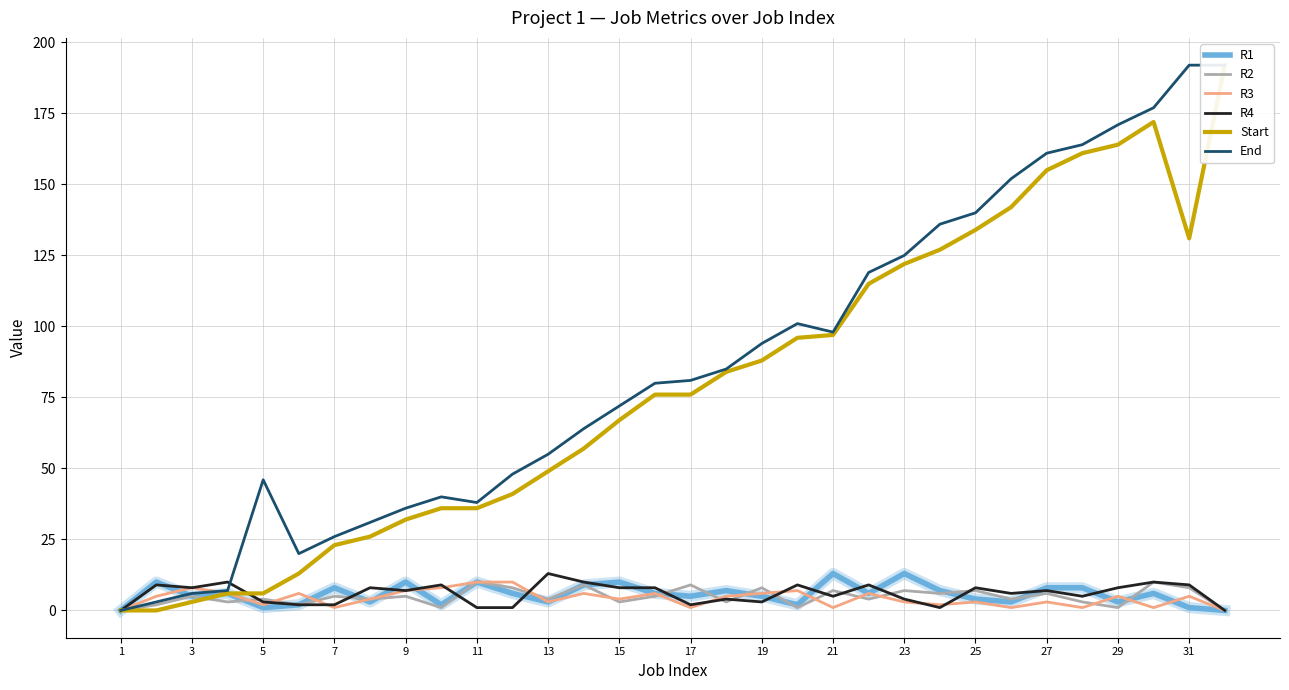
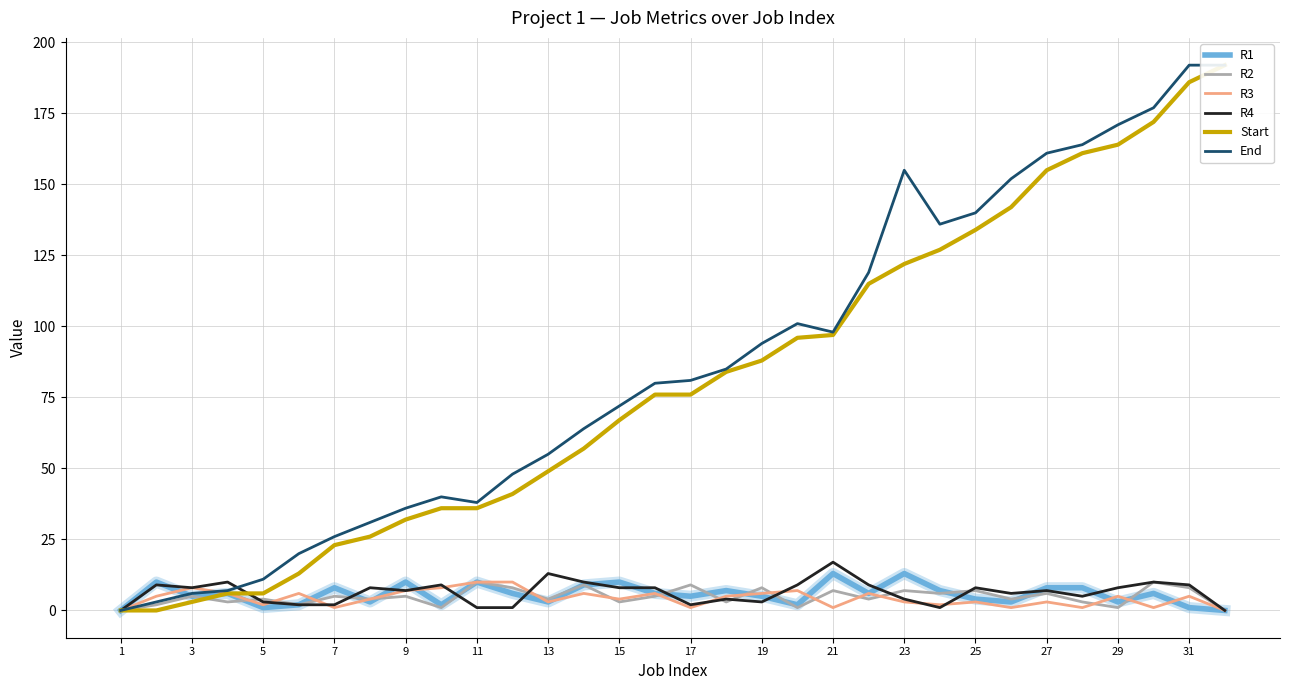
  {
    "R1": {
      "5": 1,
      "7": 8,
      "9": 10,
      "15": 10,
      "17": 5,
      "19": 5,
      "21": 13,
      "23": 13,
      "25": 4,
      "27": 8,
      "29": 3,
      "31": 1
    },
    "R2": {
      "5": 4,
      "7": 5,
      "9": 5,
      "13": 4,
      "15": 3,
      "17": 9,
      "19": 8,
      "21": 7,
      "23": 7,
      "25": 7,
      "27": 6,
      "29": 1,
      "31": 8
    },
    "R3": {
      "5": 2,
      "7": 1,
      "15": 4,
      "17": 1,
      "19": 6,
      "21": 1,
      "23": 3,
      "25": 3,
      "27": 3,
      "29": 5,
      "31": 5
    },
    "R4": {
      "5": 3,
      "7": 2,
      "11": 1,
      "13": 13,
      "15": 8,
      "17": 2,
      "19": 3,
-     "21": 5,
+     "21": 17,
      "23": 4,
      "25": 8,
      "27": 7,
      "29": 8,
      "31": 9
    },
    "Start": {
      "3": 3,
      "5": 6,
      "7": 23,
      "9": 32,
      "11": 36,
      "13": 49,
      "15": 67,
      "17": 76,
      "19": 88,
      "21": 97,
      "23": 122,
      "25": 134,
      "27": 155,
      "29": 164,
-     "31": 131
+     "31": 186
    },
    "End": {
      "3": 6,
-     "5": 46,
+     "5": 11,
      "7": 26,
      "9": 36,
      "11": 38,
      "13": 55,
      "15": 72,
      "17": 81,
      "19": 94,
      "21": 98,
-     "23": 125,
+     "23": 155,
      "25": 140,
      "27": 161,
      "29": 171,
      "31": 192
    }
  }
